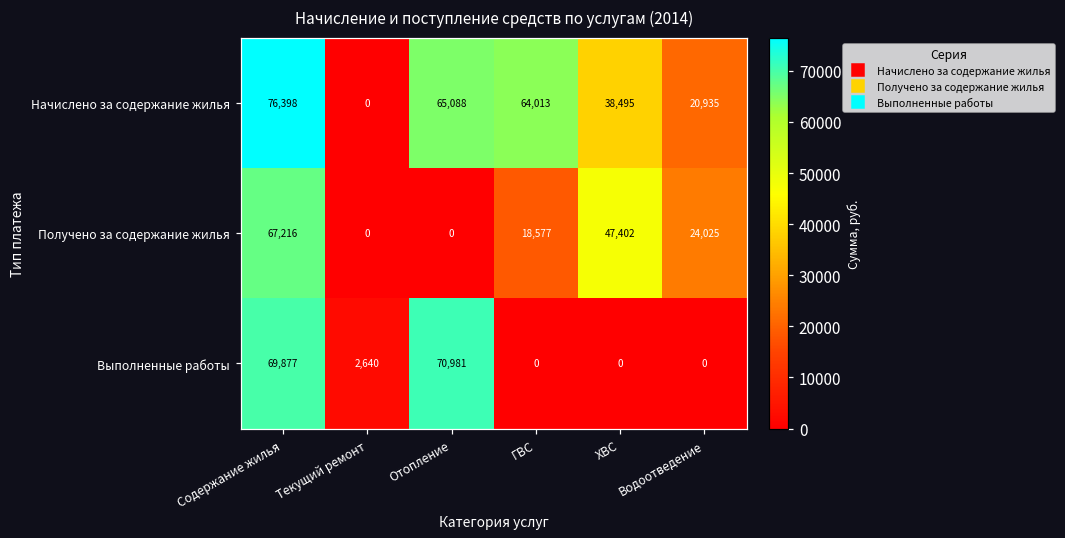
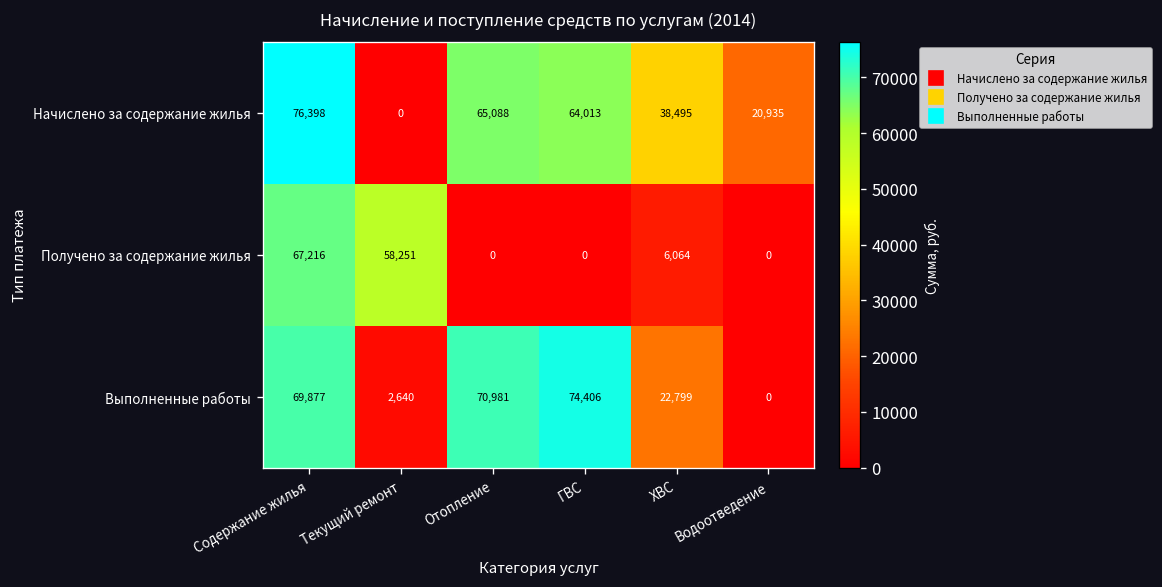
  {
    "Начислено за содержание жилья": {
      "Содержание жилья": "76,398",
      "Текущий ремонт": "0",
      "Отопление": "65,088",
      "ГВС": "64,013",
      "ХВС": "38,495",
      "Водоотведение": "20,935"
    },
    "Получено за содержание жилья": {
      "Содержание жилья": "67,216",
-     "Текущий ремонт": "0",
+     "Текущий ремонт": "58,251",
      "Отопление": "0",
-     "ГВС": "18,577",
-     "ХВС": "47,402",
-     "Водоотведение": "24,025"
+     "ГВС": "0",
+     "ХВС": "6,064",
+     "Водоотведение": "0"
    },
    "Выполненные работы": {
      "Содержание жилья": "69,877",
      "Текущий ремонт": "2,640",
      "Отопление": "70,981",
-     "ГВС": "0",
-     "ХВС": "0",
+     "ГВС": "74,406",
+     "ХВС": "22,799",
      "Водоотведение": "0"
    }
  }
